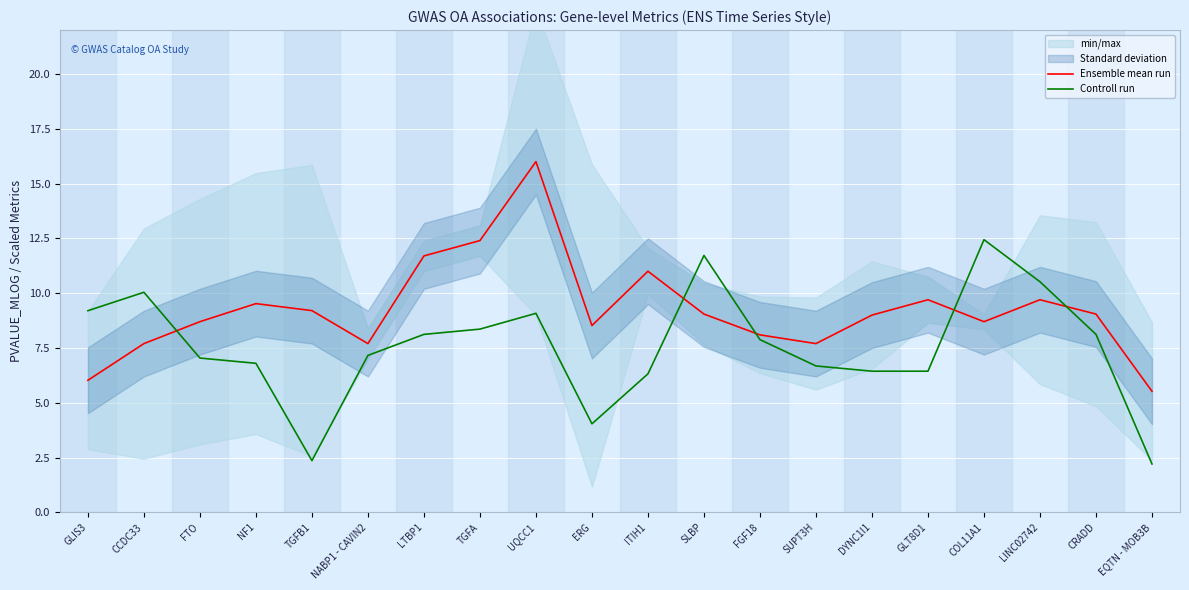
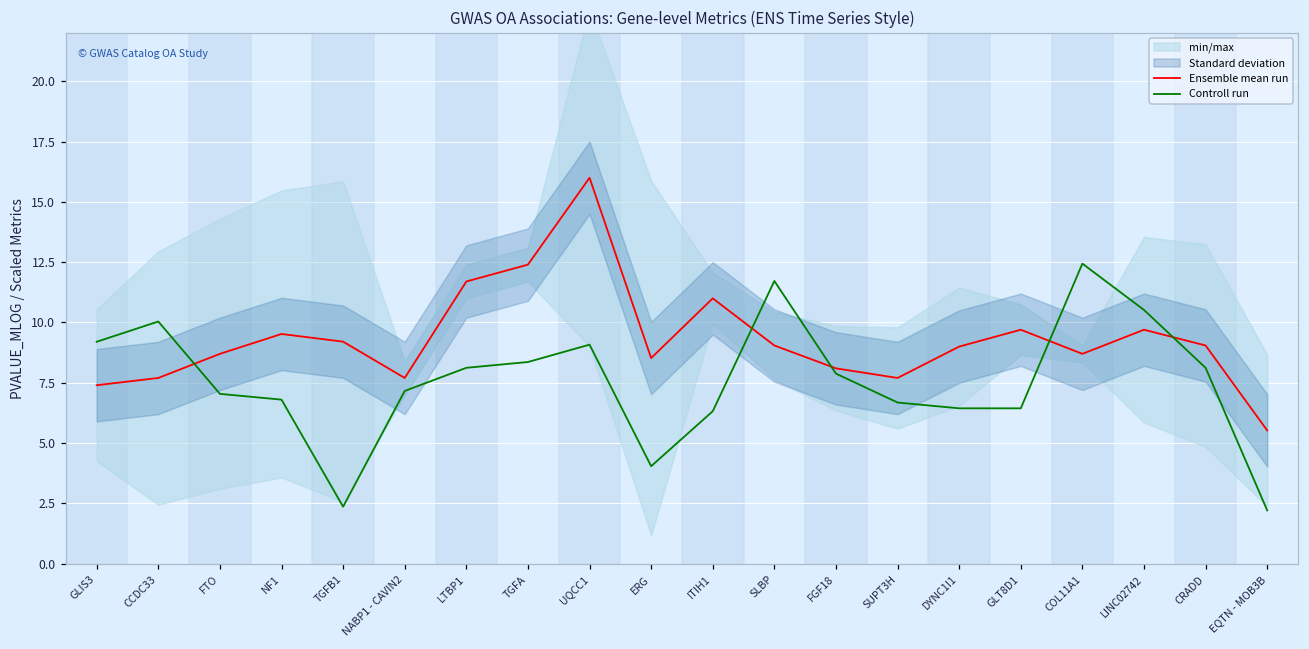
  {
    "Ensemble mean run": {
-     "GLIS3": 6.0,
+     "GLIS3": 7.4,
      "CCDC33": 7.7,
      "FTO": 8.7,
      "NF1": 9.5,
      "TGFB1": 9.2,
      "NABP1 - CAVIN2": 7.7,
      "LTBP1": 11.7,
      "TGFA": 12.4,
      "UQCC1": 16.0,
      "ERG": 8.5,
      "ITIH1": 11.0,
      "SLBP": 9.0,
      "FGF18": 8.1,
      "SUPT3H": 7.7,
      "DYNC1I1": 9.0,
      "GLT8D1": 9.7,
      "COL11A1": 8.7,
      "LINC02742": 9.7,
      "CRADD": 9.0,
      "EQTN - MOB3B": 5.5
    },
    "Controll run": {
      "CCDC33": 10.0,
      "FTO": 7.0,
      "NF1": 6.8,
      "TGFB1": 2.4,
      "NABP1 - CAVIN2": 7.2,
      "LTBP1": 8.1,
      "TGFA": 8.4,
      "UQCC1": 9.1,
      "ERG": 4.0,
      "ITIH1": 6.3,
      "SLBP": 11.7,
      "FGF18": 7.9,
      "SUPT3H": 6.7,
      "DYNC1I1": 6.4,
      "GLT8D1": 6.4,
      "COL11A1": 12.4,
      "LINC02742": 10.5,
      "CRADD": 8.1,
      "EQTN - MOB3B": 2.2
    }
  }
